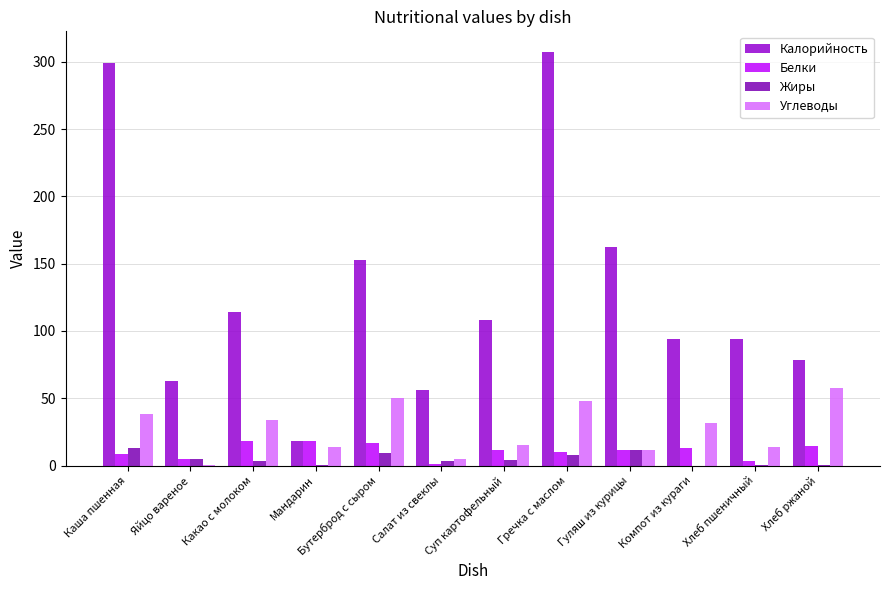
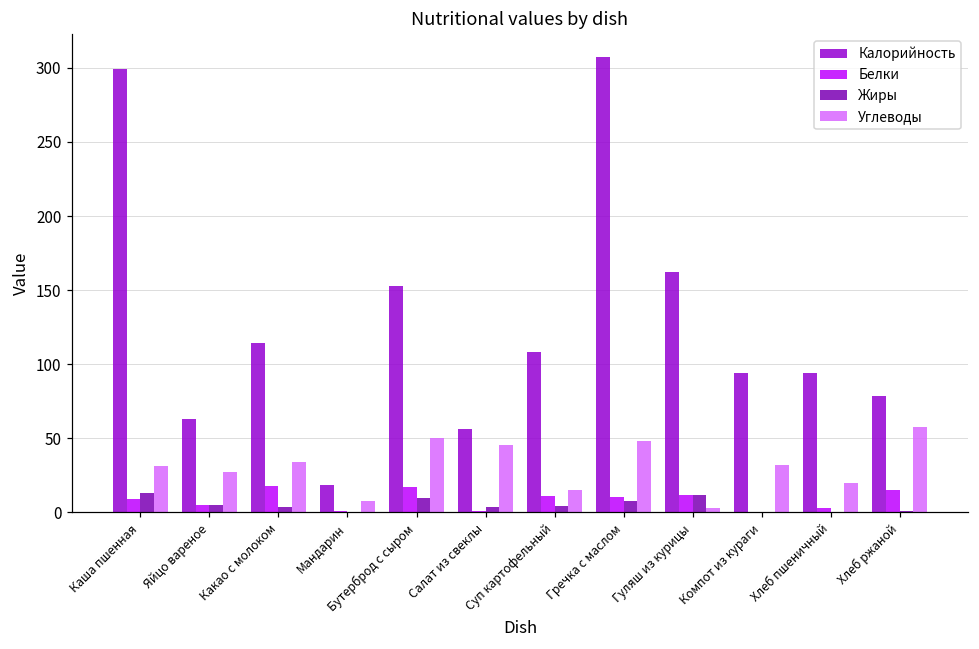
  {
    "Белки": {
      "Каша пшенная": 9,
      "Яйцо вареное": 5,
      "Какао с молоком": 18,
-     "Мандарин": 18,
+     "Мандарин": 1,
      "Бутерброд с сыром": 17,
      "Суп картофельный": 11,
      "Гречка с маслом": 10,
      "Гуляш из курицы": 12,
-     "Компот из кураги": 13,
+     "Компот из кураги": 0,
      "Хлеб пшеничный": 3,
      "Хлеб ржаной": 15
    },
    "Углеводы": {
-     "Каша пшенная": 38,
-     "Яйцо вареное": 0,
+     "Каша пшенная": 31,
+     "Яйцо вареное": 27,
      "Какао с молоком": 34,
-     "Мандарин": 14,
+     "Мандарин": 8,
      "Бутерброд с сыром": 50,
-     "Салат из свеклы": 5,
+     "Салат из свеклы": 45,
      "Суп картофельный": 15,
      "Гречка с маслом": 48,
-     "Гуляш из курицы": 12,
+     "Гуляш из курицы": 3,
      "Компот из кураги": 32,
-     "Хлеб пшеничный": 14,
+     "Хлеб пшеничный": 20,
      "Хлеб ржаной": 57
    }
  }
